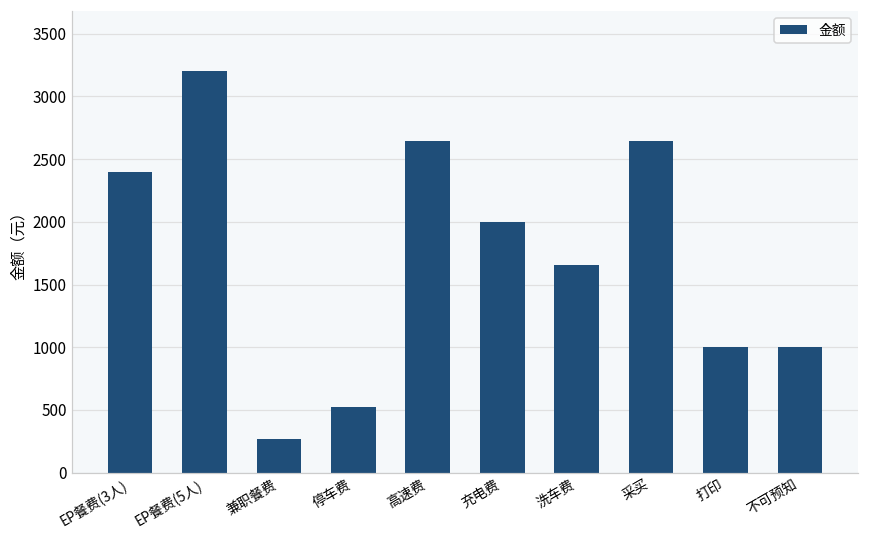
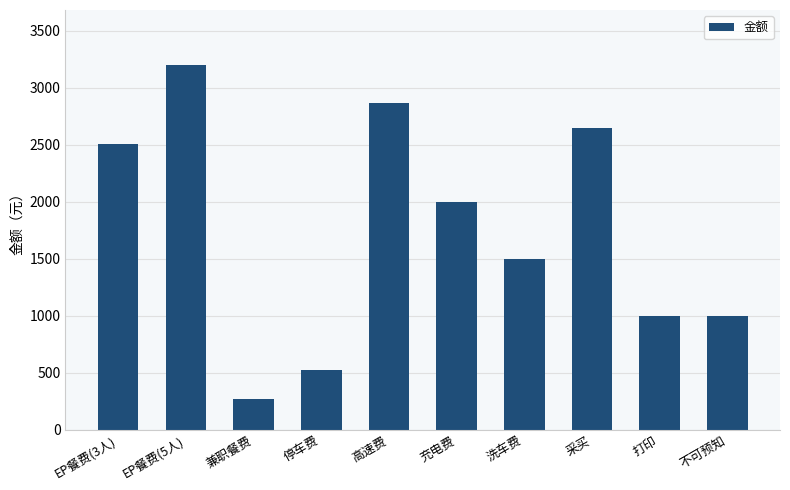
  {
-   "EP餐费(3人)": 2400,
+   "EP餐费(3人)": 2510,
    "EP餐费(5人)": 3200,
    "兼职餐费": 270,
    "停车费": 520,
-   "高速费": 2640,
+   "高速费": 2860,
    "充电费": 2000,
-   "洗车费": 1660,
+   "洗车费": 1500,
    "采买": 2640,
    "打印": 1000,
    "不可预知": 1000
  }
